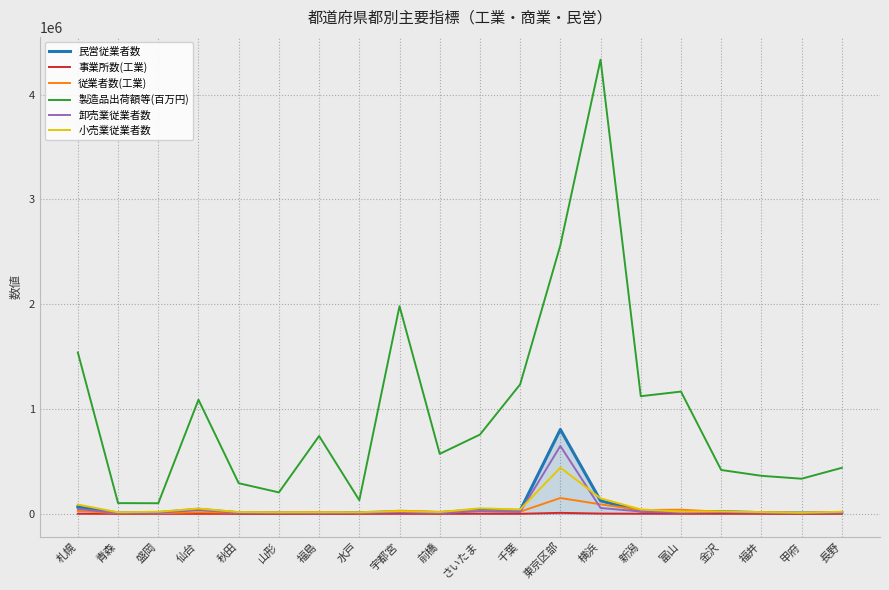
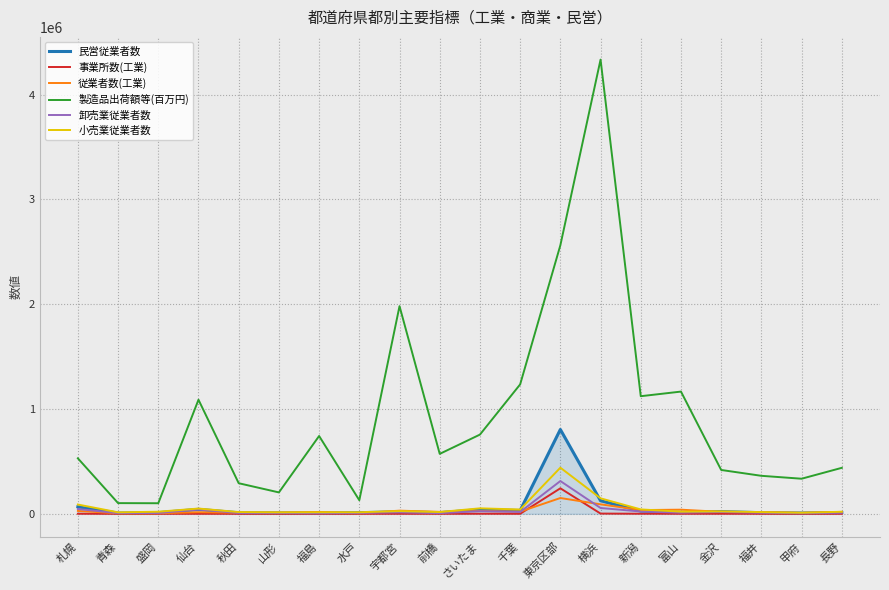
  {
    "民営従業者数": {
      "東京区部": 800000
    },
    "事業所数(工業)": {
      "札幌": 0,
      "さいたま": 0,
-     "東京区部": 10000,
+     "東京区部": 240000,
      "横浜": 0
    },
    "従業者数(工業)": {
      "東京区部": 150000,
      "横浜": 90000
    },
    "製造品出荷額等(百万円)": {
-     "札幌": 1540000,
+     "札幌": 530000,
      "青森": 100000,
      "盛岡": 100000,
      "仙台": 1090000,
      "秋田": 290000,
      "山形": 200000,
      "福島": 740000,
      "水戸": 130000,
      "宇都宮": 1980000,
      "前橋": 570000,
      "さいたま": 760000,
      "千葉": 1230000,
      "東京区部": 2560000,
      "横浜": 4330000,
      "新潟": 1120000,
      "富山": 1170000,
      "金沢": 420000,
      "福井": 360000,
      "甲府": 330000,
      "長野": 440000
    },
    "卸売業従業者数": {
-     "東京区部": 650000,
+     "東京区部": 310000,
      "横浜": 60000
    },
    "小売業従業者数": {
      "東京区部": 440000
    }
  }
